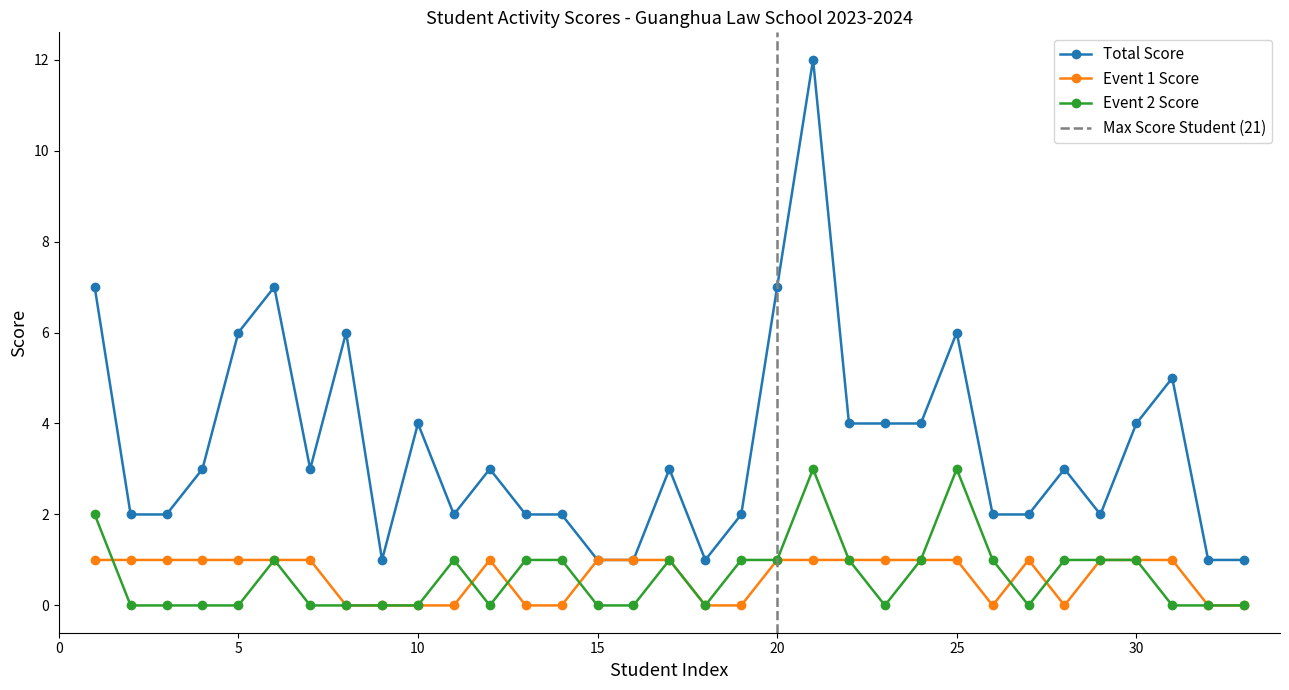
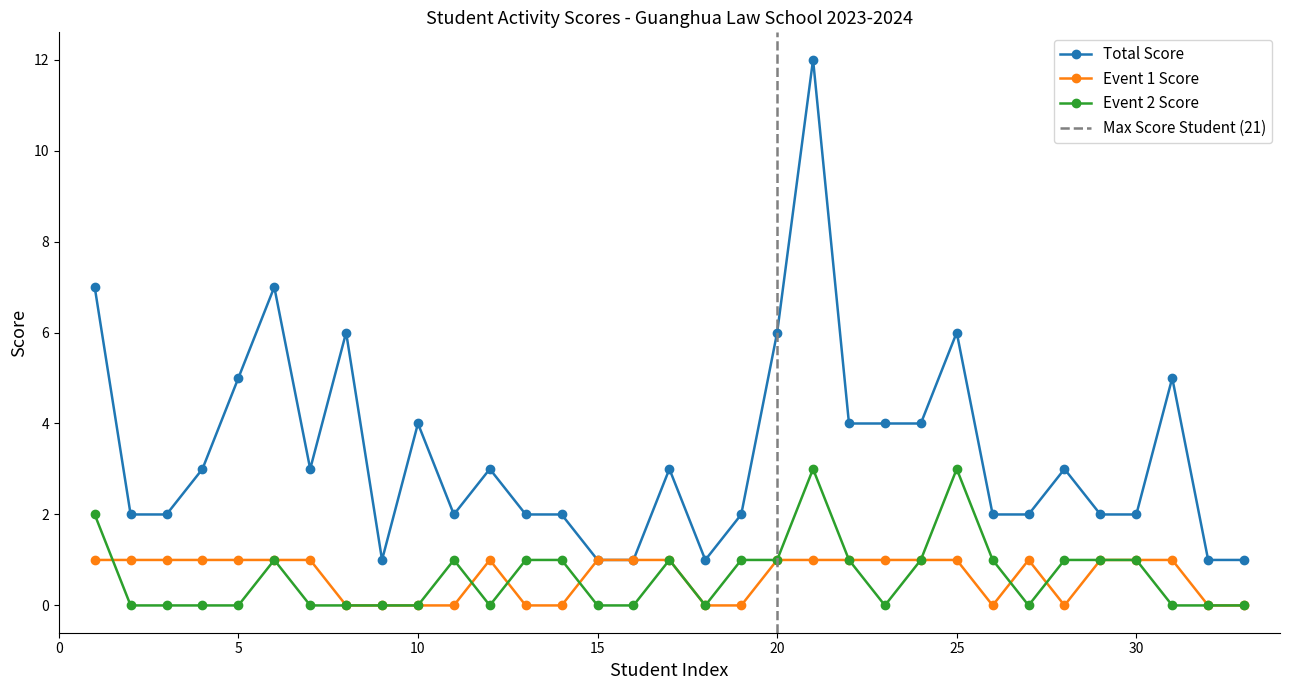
  {
    "Total Score": {
-     "5": 6,
+     "5": 5,
      "10": 4,
-     "20": 7,
+     "20": 6,
      "25": 6,
-     "30": 4
+     "30": 2
    },
    "Event 1 Score": {
      "5": 1,
      "25": 1
    },
    "Event 2 Score": {
      "5": 0,
      "15": 0,
      "25": 3
    }
  }
